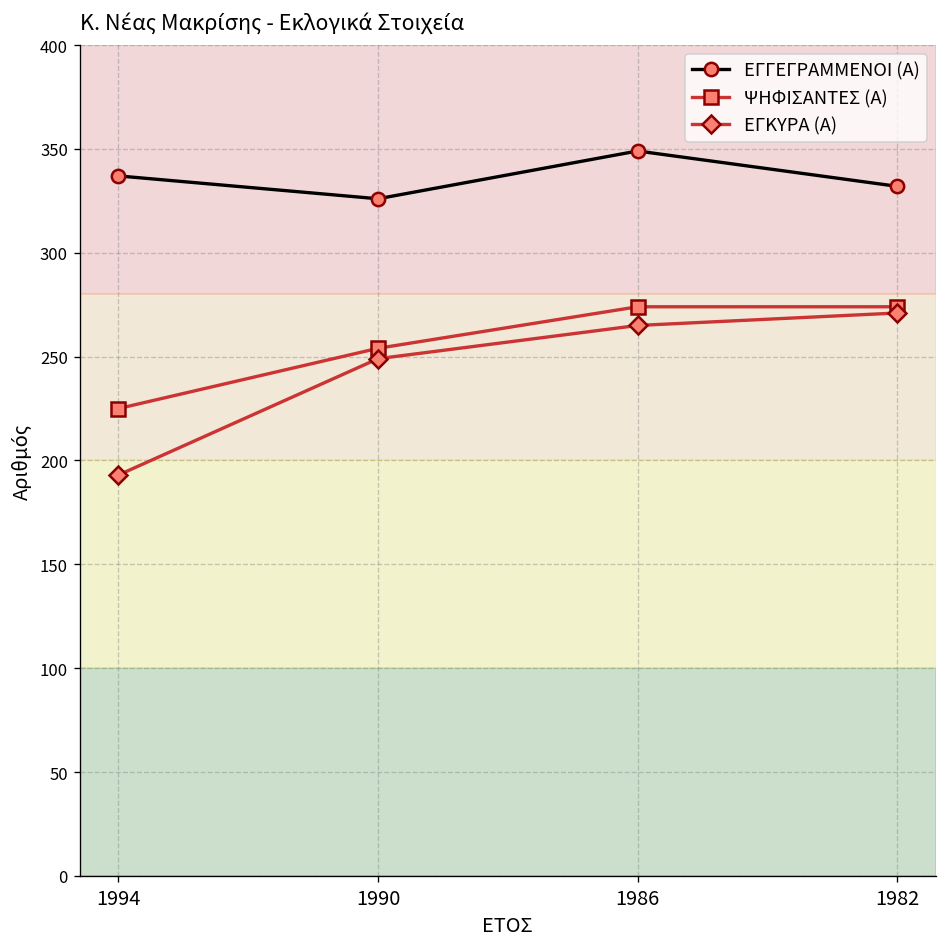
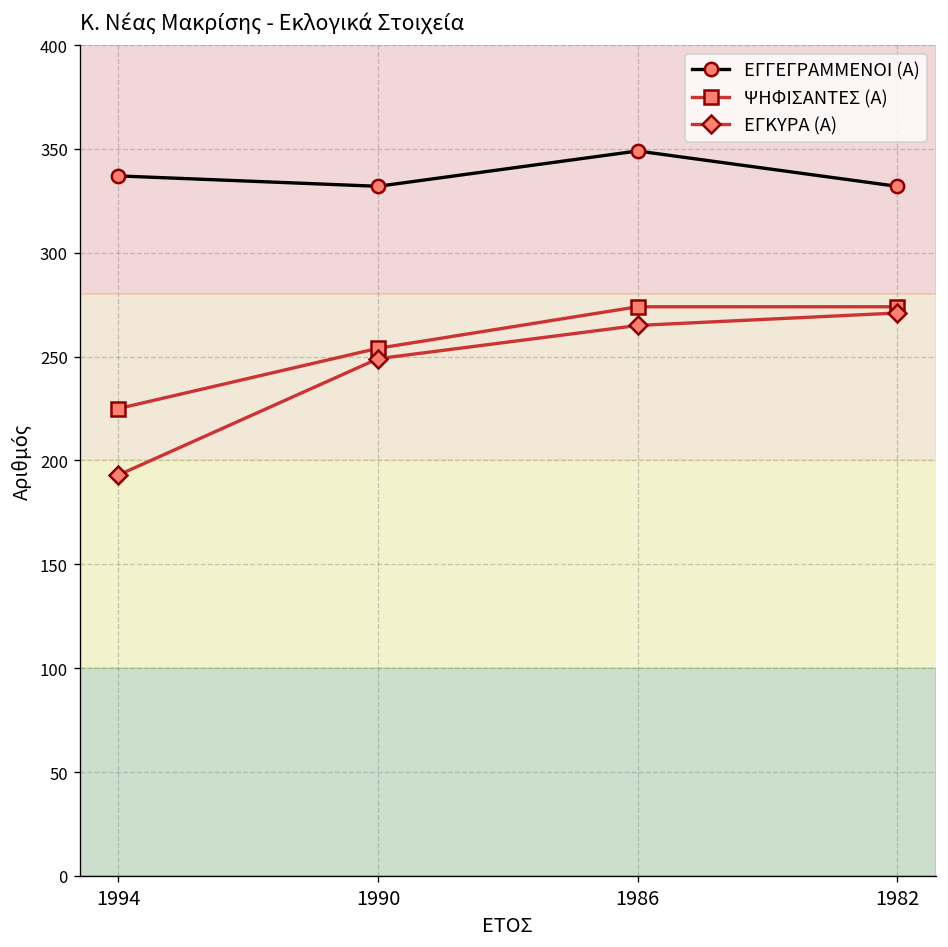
  {
    "ΕΓΓΕΓΡΑΜΜΕΝΟΙ (Α)": {
      "1994": 337,
-     "1990": 326,
+     "1990": 332,
      "1986": 349,
      "1982": 332
    }
  }
